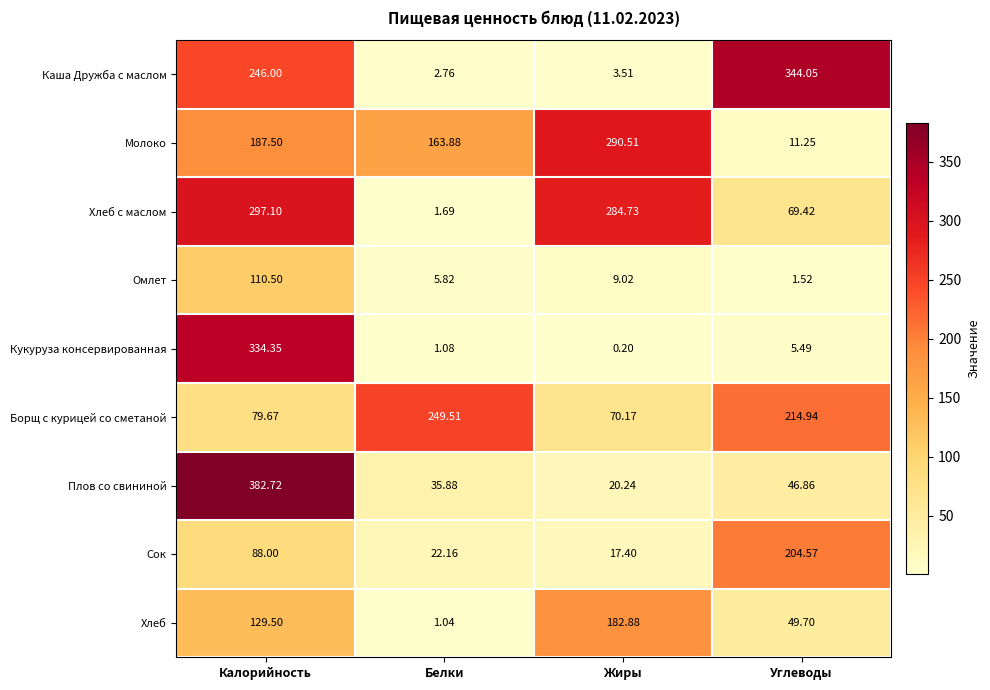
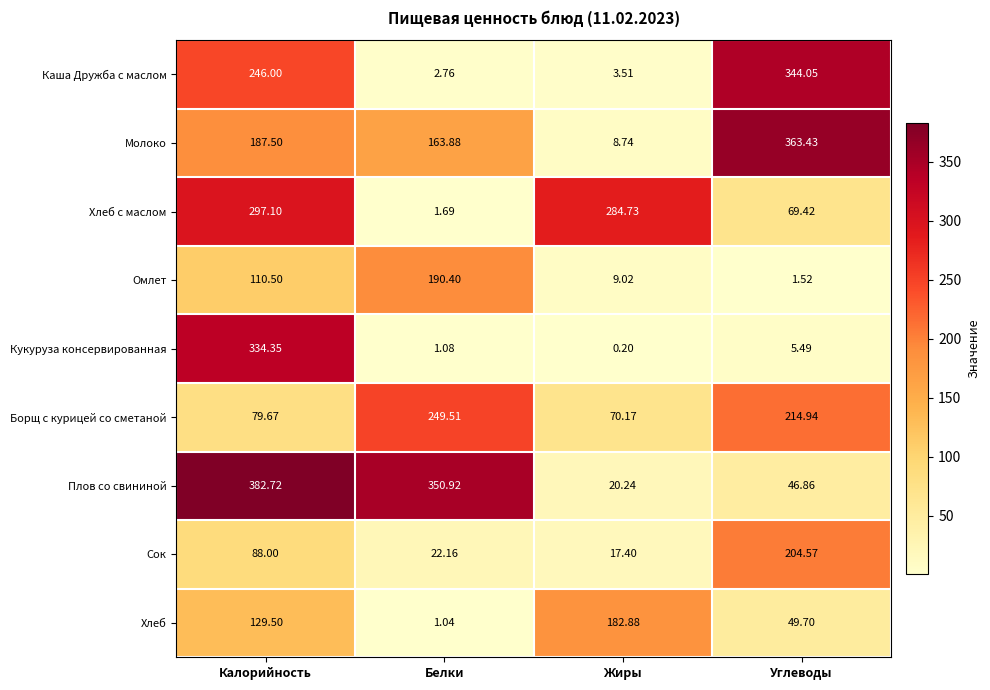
  {
    "Каша Дружба с маслом": {
      "Калорийность": 246.00,
      "Белки": 2.76,
      "Жиры": 3.51,
      "Углеводы": 344.05
    },
    "Молоко": {
      "Калорийность": 187.50,
      "Белки": 163.88,
-     "Жиры": 290.51,
-     "Углеводы": 11.25
+     "Жиры": 8.74,
+     "Углеводы": 363.43
    },
    "Хлеб с маслом": {
      "Калорийность": 297.10,
      "Белки": 1.69,
      "Жиры": 284.73,
      "Углеводы": 69.42
    },
    "Омлет": {
      "Калорийность": 110.50,
-     "Белки": 5.82,
+     "Белки": 190.40,
      "Жиры": 9.02,
      "Углеводы": 1.52
    },
    "Кукуруза консервированная": {
      "Калорийность": 334.35,
      "Белки": 1.08,
      "Жиры": 0.20,
      "Углеводы": 5.49
    },
    "Борщ с курицей со сметаной": {
      "Калорийность": 79.67,
      "Белки": 249.51,
      "Жиры": 70.17,
      "Углеводы": 214.94
    },
    "Плов со свининой": {
      "Калорийность": 382.72,
-     "Белки": 35.88,
+     "Белки": 350.92,
      "Жиры": 20.24,
      "Углеводы": 46.86
    },
    "Сок": {
      "Калорийность": 88.00,
      "Белки": 22.16,
      "Жиры": 17.40,
      "Углеводы": 204.57
    },
    "Хлеб": {
      "Калорийность": 129.50,
      "Белки": 1.04,
      "Жиры": 182.88,
      "Углеводы": 49.70
    }
  }
